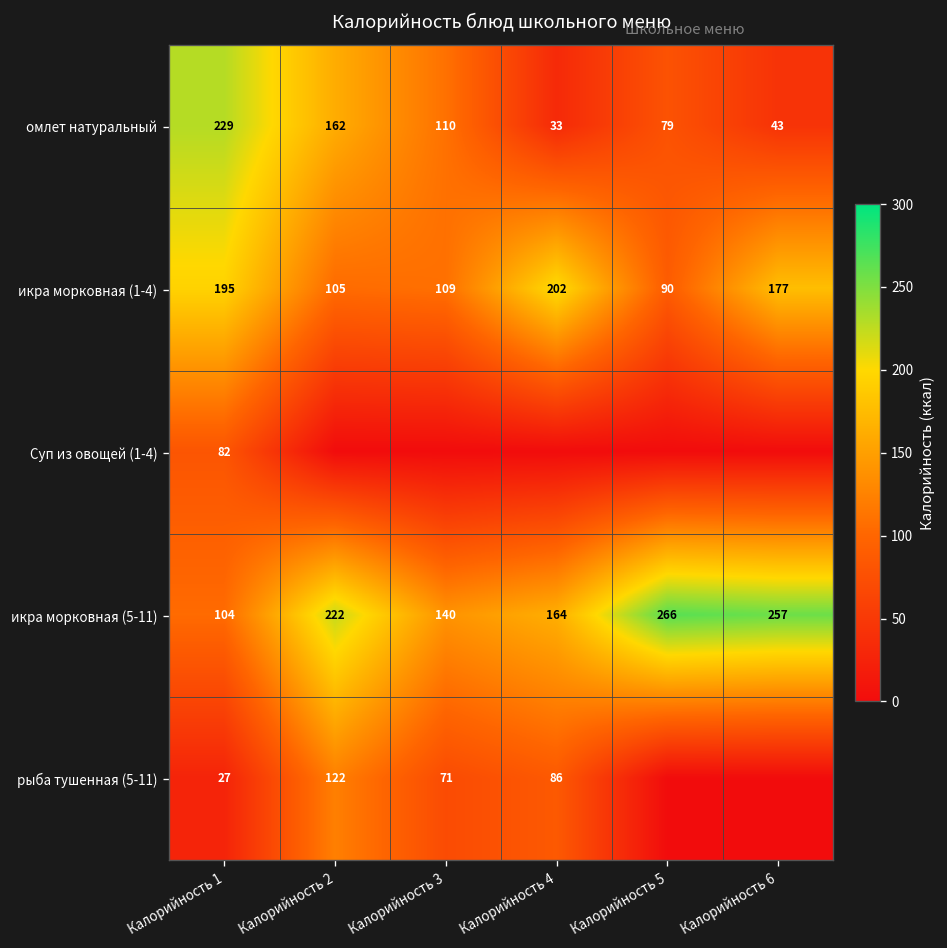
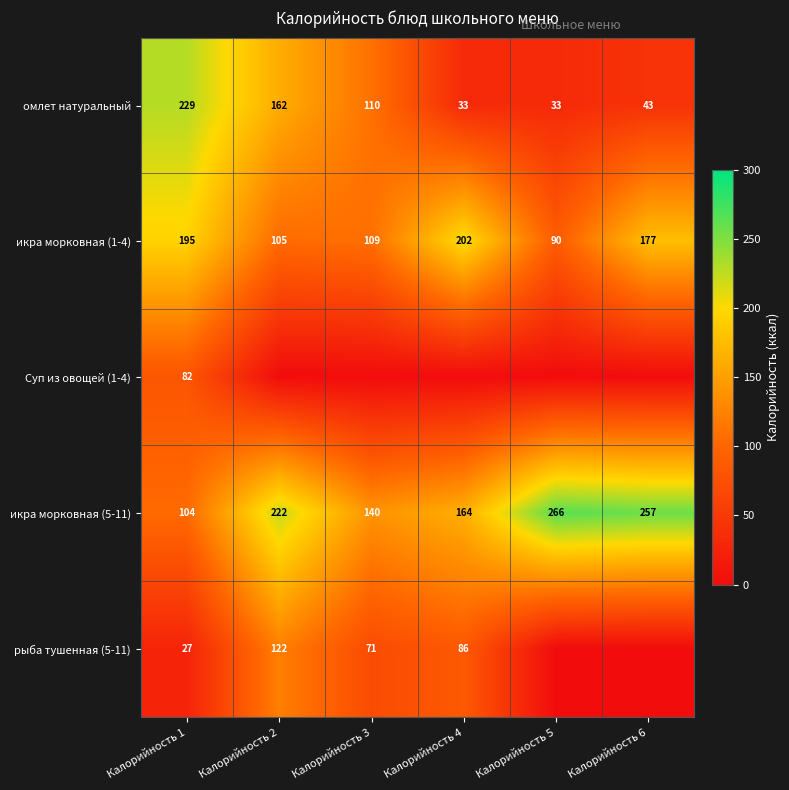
  {
    "омлет натуральный": {
      "Калорийность 1": 229,
      "Калорийность 2": 162,
      "Калорийность 3": 110,
      "Калорийность 4": 33,
-     "Калорийность 5": 79,
+     "Калорийность 5": 33,
      "Калорийность 6": 43
    },
    "икра морковная (1-4)": {
      "Калорийность 1": 195,
      "Калорийность 2": 105,
      "Калорийность 3": 109,
      "Калорийность 4": 202,
      "Калорийность 5": 90,
      "Калорийность 6": 177
    },
    "Суп из овощей (1-4)": {
      "Калорийность 1": 82
    },
    "икра морковная (5-11)": {
      "Калорийность 1": 104,
      "Калорийность 2": 222,
      "Калорийность 3": 140,
      "Калорийность 4": 164,
      "Калорийность 5": 266,
      "Калорийность 6": 257
    },
    "рыба тушенная (5-11)": {
      "Калорийность 1": 27,
      "Калорийность 2": 122,
      "Калорийность 3": 71,
      "Калорийность 4": 86
    }
  }
